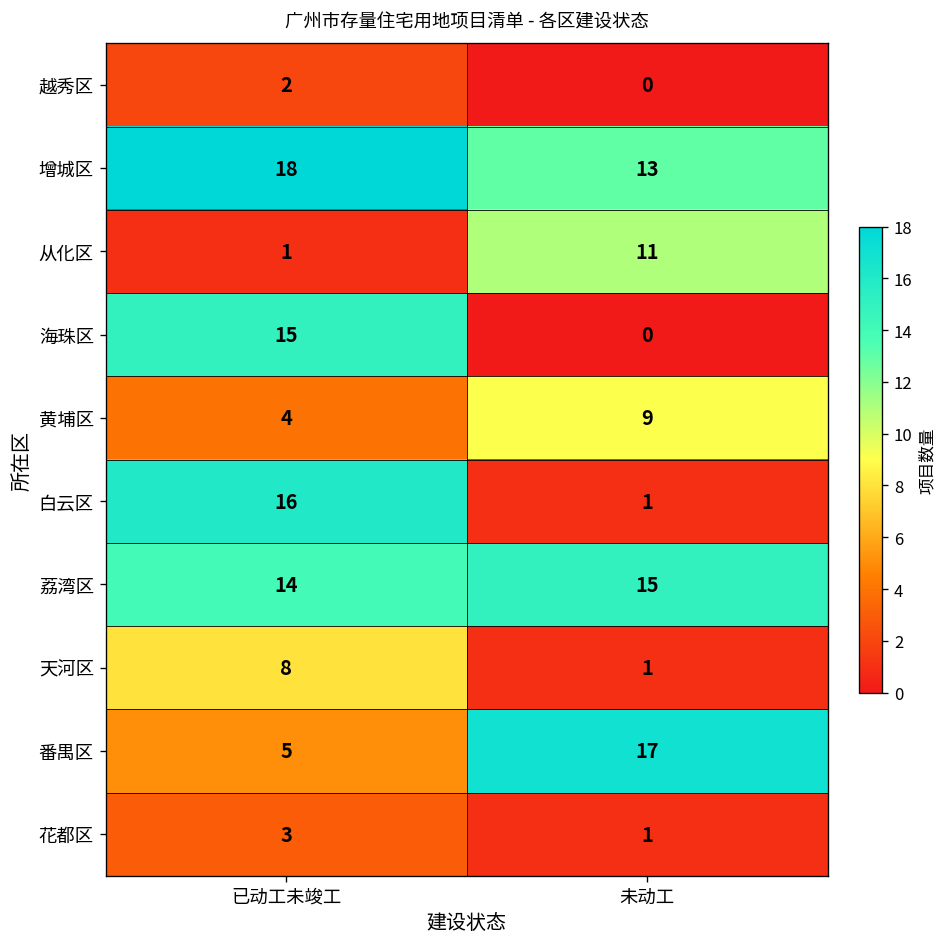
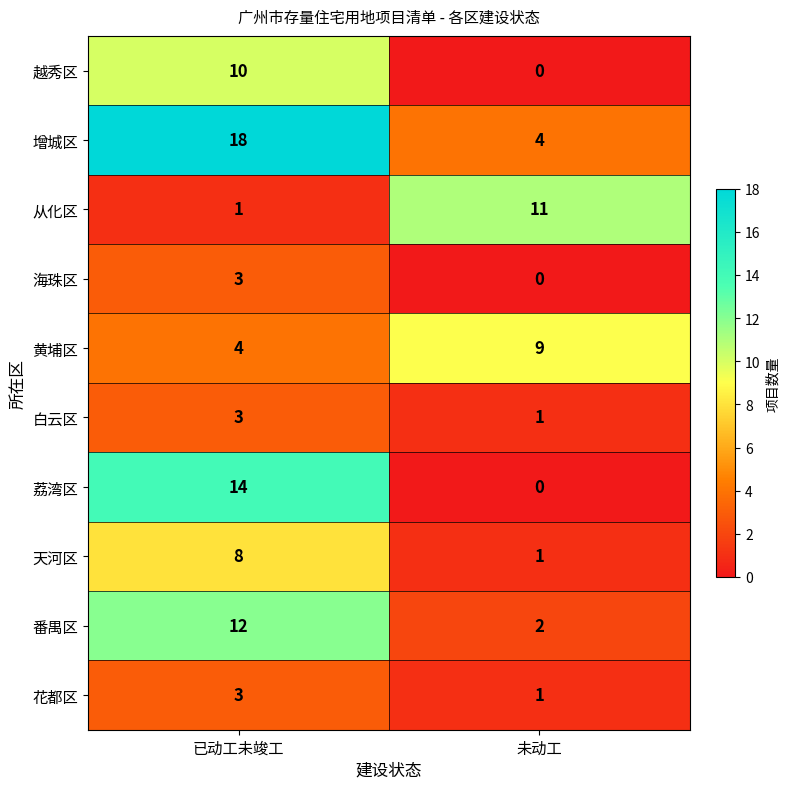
  {
    "越秀区": {
-     "已动工未竣工": 2,
+     "已动工未竣工": 10,
      "未动工": 0
    },
    "增城区": {
      "已动工未竣工": 18,
-     "未动工": 13
+     "未动工": 4
    },
    "从化区": {
      "已动工未竣工": 1,
      "未动工": 11
    },
    "海珠区": {
-     "已动工未竣工": 15,
+     "已动工未竣工": 3,
      "未动工": 0
    },
    "黄埔区": {
      "已动工未竣工": 4,
      "未动工": 9
    },
    "白云区": {
-     "已动工未竣工": 16,
+     "已动工未竣工": 3,
      "未动工": 1
    },
    "荔湾区": {
      "已动工未竣工": 14,
-     "未动工": 15
+     "未动工": 0
    },
    "天河区": {
      "已动工未竣工": 8,
      "未动工": 1
    },
    "番禺区": {
-     "已动工未竣工": 5,
-     "未动工": 17
+     "已动工未竣工": 12,
+     "未动工": 2
    },
    "花都区": {
      "已动工未竣工": 3,
      "未动工": 1
    }
  }
